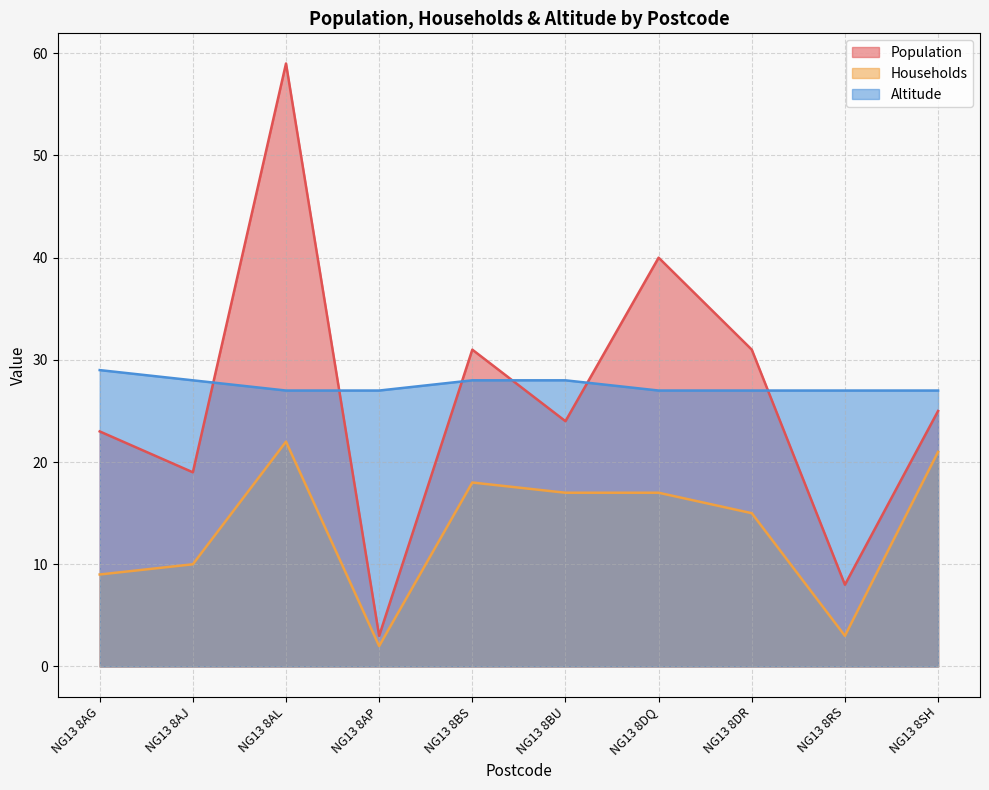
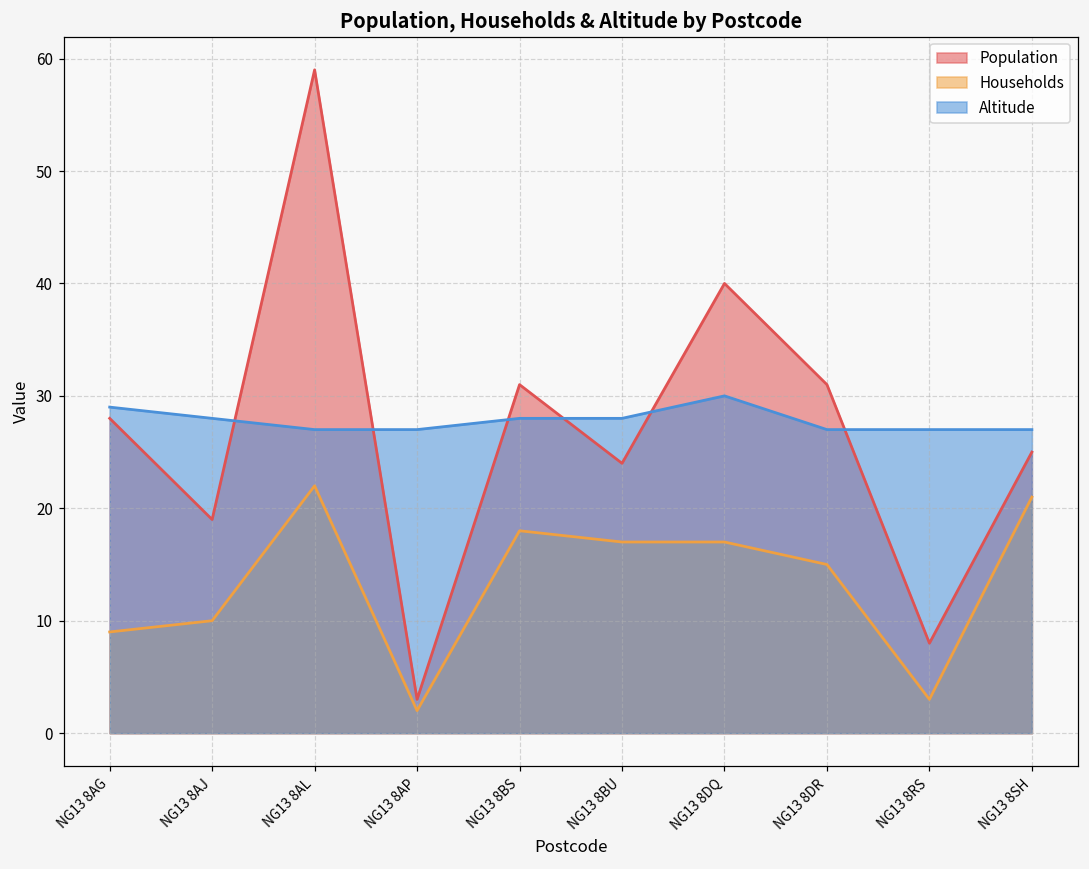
  {
    "Population": {
-     "NG13 8AG": 23,
+     "NG13 8AG": 28,
      "NG13 8AJ": 19,
      "NG13 8AL": 59,
      "NG13 8AP": 3,
      "NG13 8BS": 31,
      "NG13 8BU": 24,
      "NG13 8DQ": 40,
      "NG13 8DR": 31,
      "NG13 8RS": 8,
      "NG13 8SH": 25
    },
    "Households": {
      "NG13 8AG": 9,
      "NG13 8AJ": 10,
      "NG13 8AL": 22,
      "NG13 8AP": 2,
      "NG13 8BS": 18,
      "NG13 8BU": 17,
      "NG13 8DQ": 17,
      "NG13 8DR": 15,
      "NG13 8RS": 3,
      "NG13 8SH": 21
    },
    "Altitude": {
      "NG13 8AG": 29,
      "NG13 8AJ": 28,
      "NG13 8AL": 27,
      "NG13 8AP": 27,
      "NG13 8BS": 28,
      "NG13 8BU": 28,
-     "NG13 8DQ": 27,
+     "NG13 8DQ": 30,
      "NG13 8DR": 27,
      "NG13 8RS": 27,
      "NG13 8SH": 27
    }
  }
